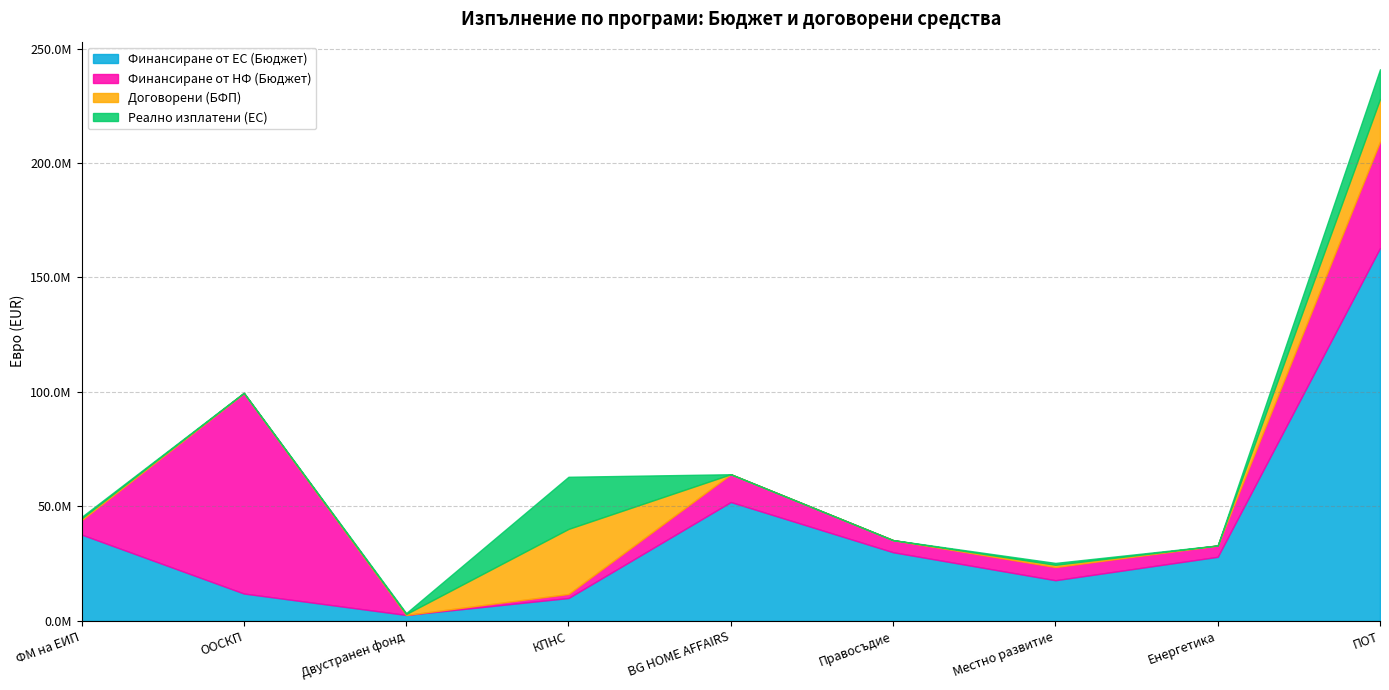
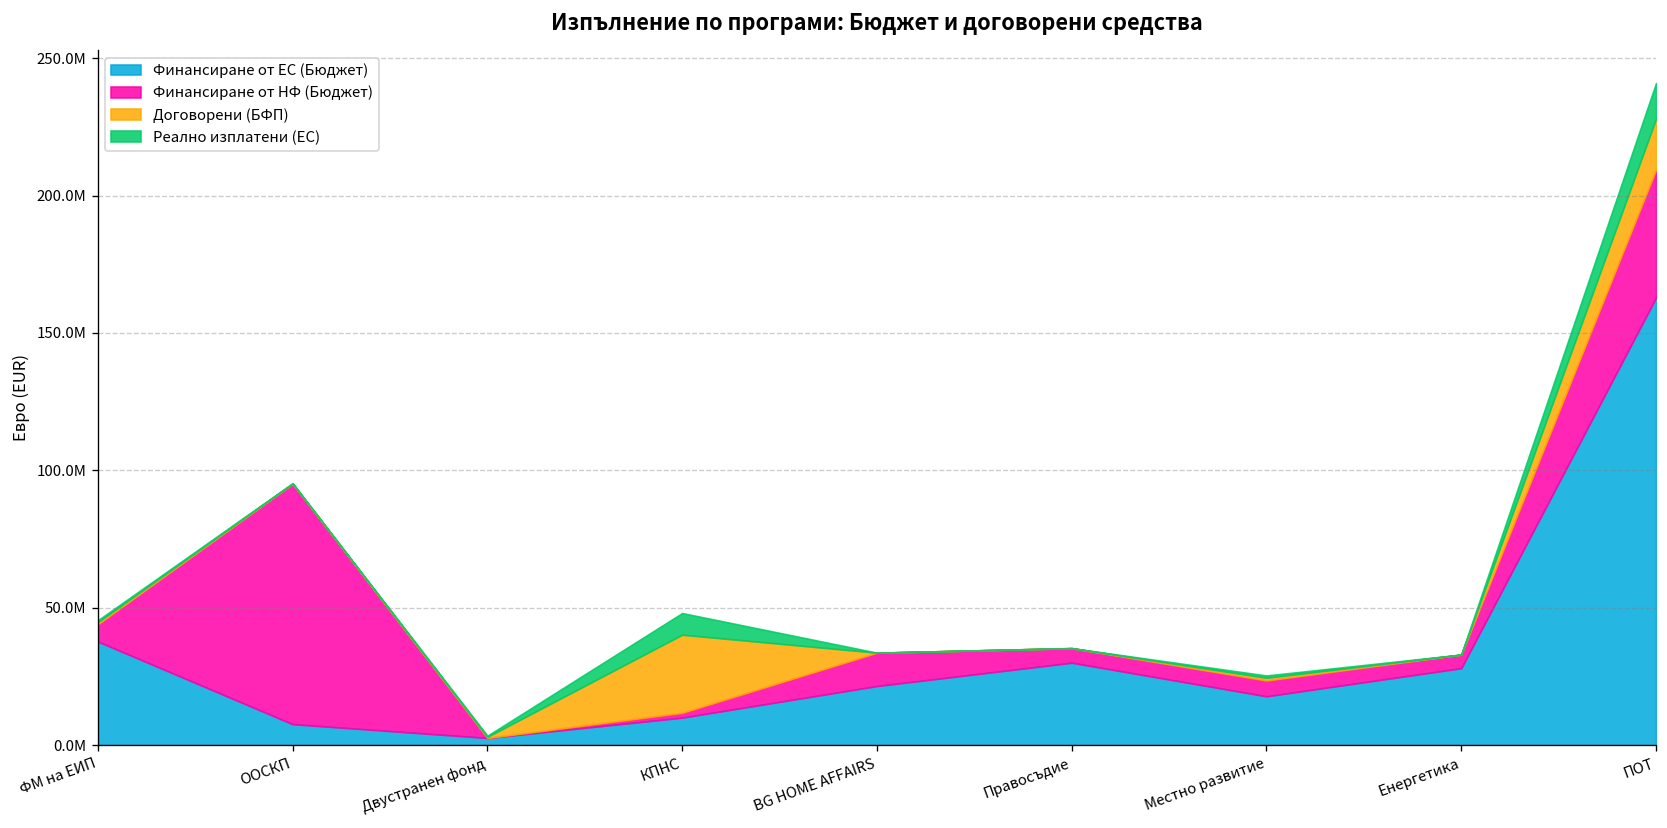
  {
    "Финансиране от ЕС (Бюджет)": {
      "ФМ на ЕИП": 38000000,
-     "ООСКП": 12000000,
+     "ООСКП": 8000000,
      "КПНС": 10000000,
-     "BG HOME AFFAIRS": 52000000,
+     "BG HOME AFFAIRS": 21000000,
      "Правосъдие": 30000000,
      "Местно развитие": 18000000,
      "Енергетика": 28000000,
      "ПОТ": 163000000
    },
    "Финансиране от НФ (Бюджет)": {
      "КПНС": 2000000,
      "ПОТ": 47000000
    },
    "Договорени (БФП)": {
      "КПНС": 28000000,
      "ПОТ": 19000000
    },
    "Реално изплатени (ЕС)": {
-     "КПНС": 23000000,
+     "КПНС": 8000000,
      "ПОТ": 13000000
    }
  }
